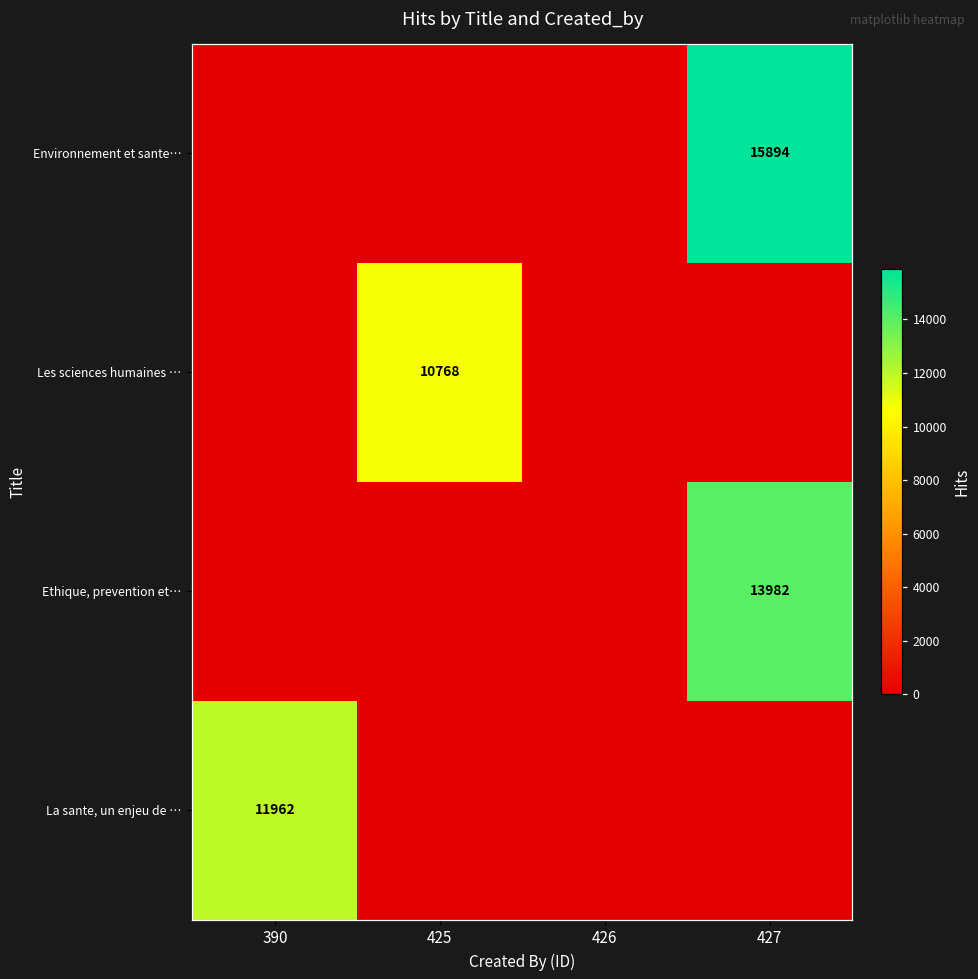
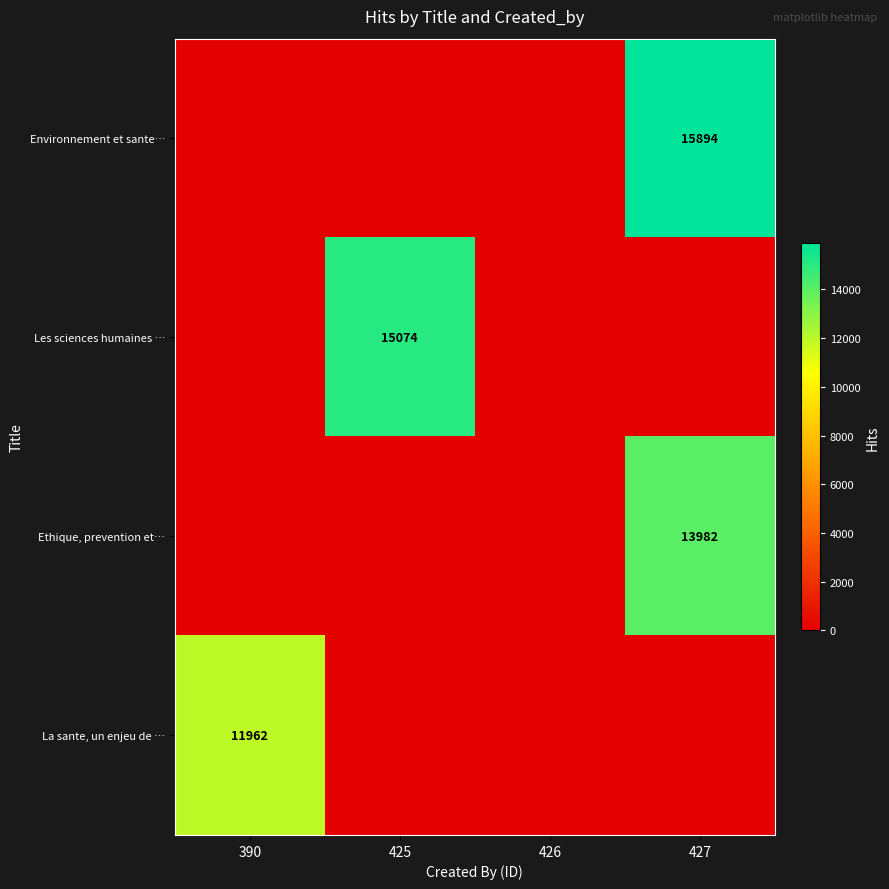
  {
    "Environnement et sante…": {
      "427": 15894
    },
    "Les sciences humaines …": {
-     "425": 10768
+     "425": 15074
    },
    "Ethique, prevention et…": {
      "427": 13982
    },
    "La sante, un enjeu de …": {
      "390": 11962
    }
  }
